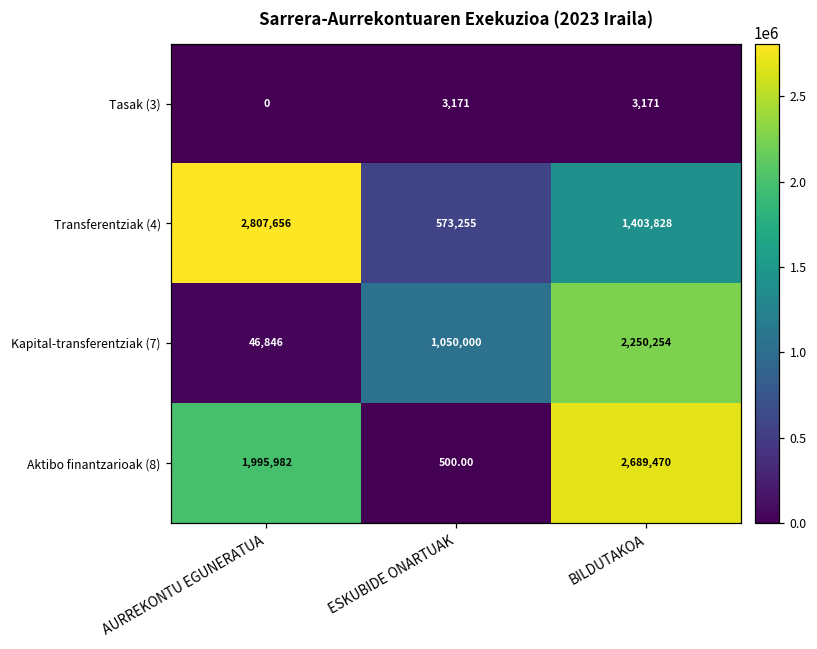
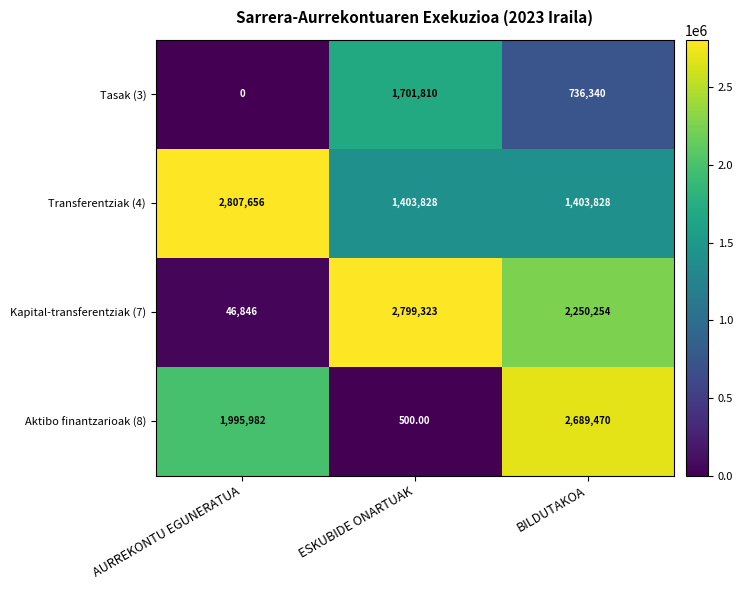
  {
    "Tasak (3)": {
      "AURREKONTU EGUNERATUA": "0",
-     "ESKUBIDE ONARTUAK": "3,171",
-     "BILDUTAKOA": "3,171"
+     "ESKUBIDE ONARTUAK": "1,701,810",
+     "BILDUTAKOA": "736,340"
    },
    "Transferentziak (4)": {
      "AURREKONTU EGUNERATUA": "2,807,656",
-     "ESKUBIDE ONARTUAK": "573,255",
+     "ESKUBIDE ONARTUAK": "1,403,828",
      "BILDUTAKOA": "1,403,828"
    },
    "Kapital-transferentziak (7)": {
      "AURREKONTU EGUNERATUA": "46,846",
-     "ESKUBIDE ONARTUAK": "1,050,000",
+     "ESKUBIDE ONARTUAK": "2,799,323",
      "BILDUTAKOA": "2,250,254"
    },
    "Aktibo finantzarioak (8)": {
      "AURREKONTU EGUNERATUA": "1,995,982",
      "ESKUBIDE ONARTUAK": "500.00",
      "BILDUTAKOA": "2,689,470"
    }
  }
